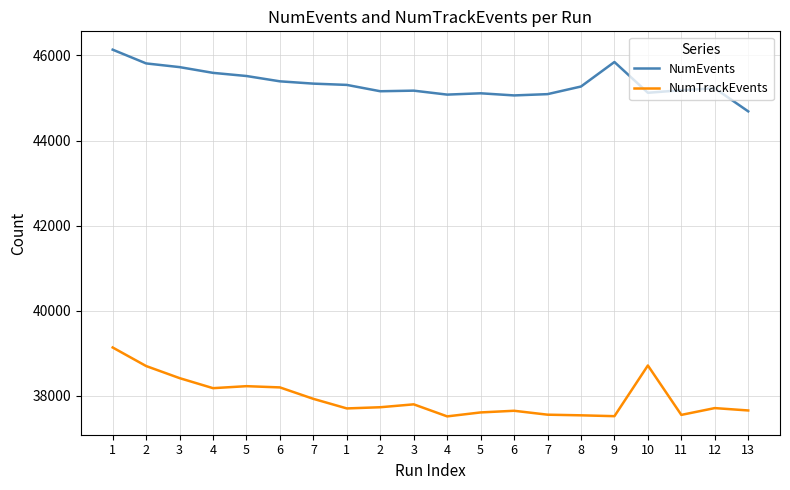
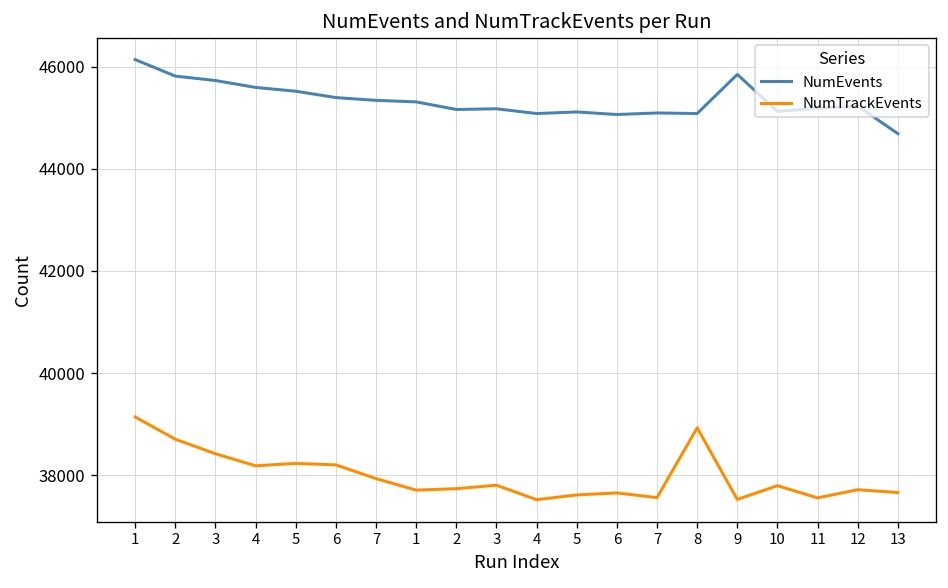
  {
    "NumEvents": {
-     "8": 45300,
+     "8": 45100,
      "9": 45800,
      "13": 44700
    },
    "NumTrackEvents": {
-     "8": 37500,
+     "8": 38900,
      "9": 37500,
-     "10": 38700,
+     "10": 37800,
      "11": 37600,
      "12": 37700,
      "13": 37700
    }
  }
